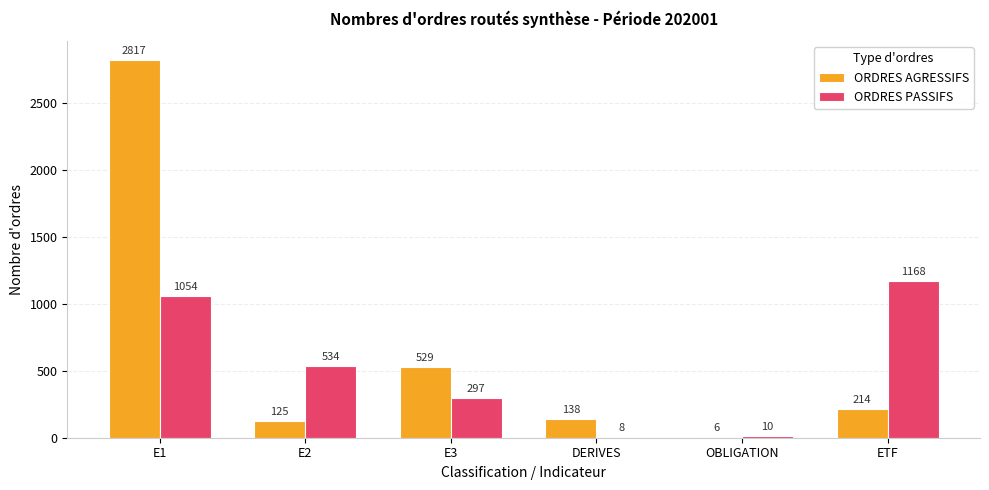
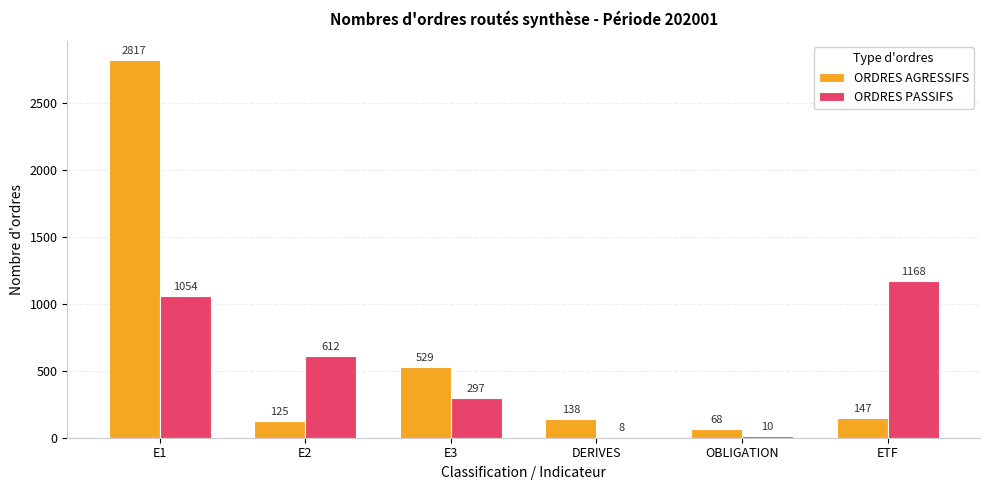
  {
    "ORDRES AGRESSIFS": {
      "E1": 2817,
      "E2": 125,
      "E3": 529,
      "DERIVES": 138,
-     "OBLIGATION": 6,
-     "ETF": 214
+     "OBLIGATION": 68,
+     "ETF": 147
    },
    "ORDRES PASSIFS": {
      "E1": 1054,
-     "E2": 534,
+     "E2": 612,
      "E3": 297,
      "DERIVES": 8,
      "OBLIGATION": 10,
      "ETF": 1168
    }
  }
